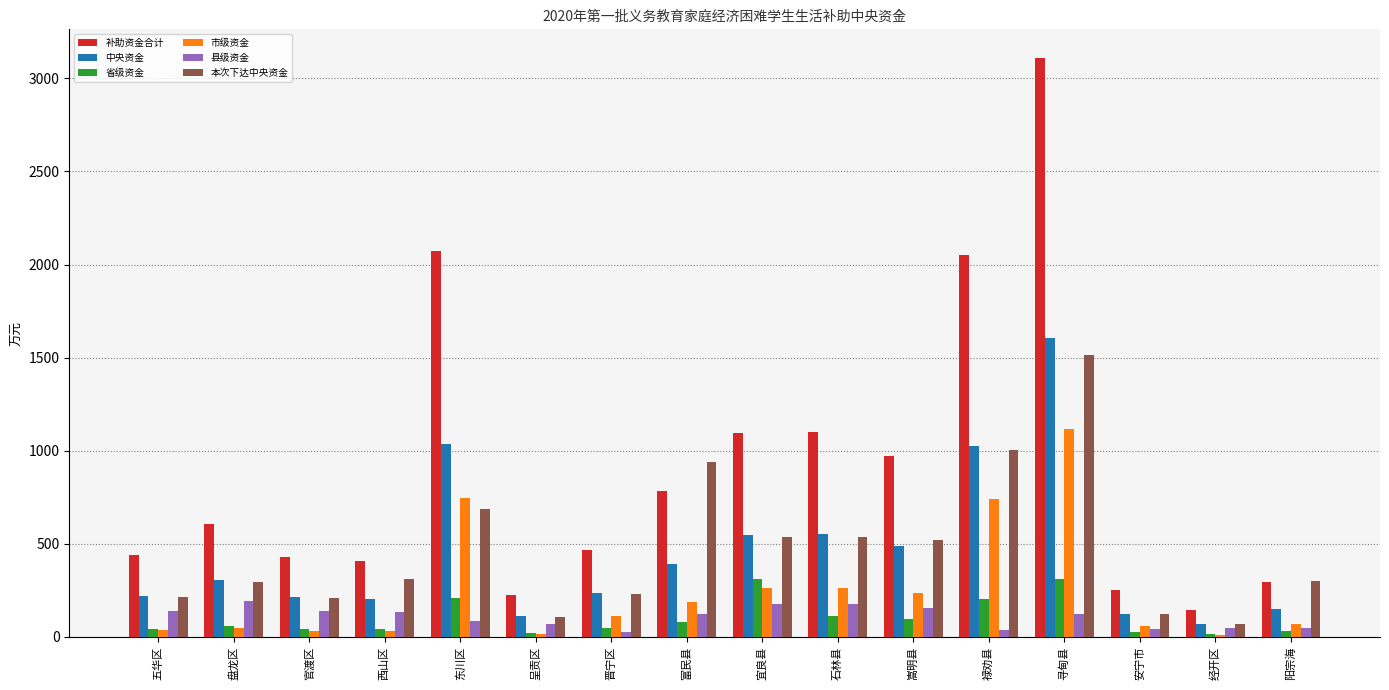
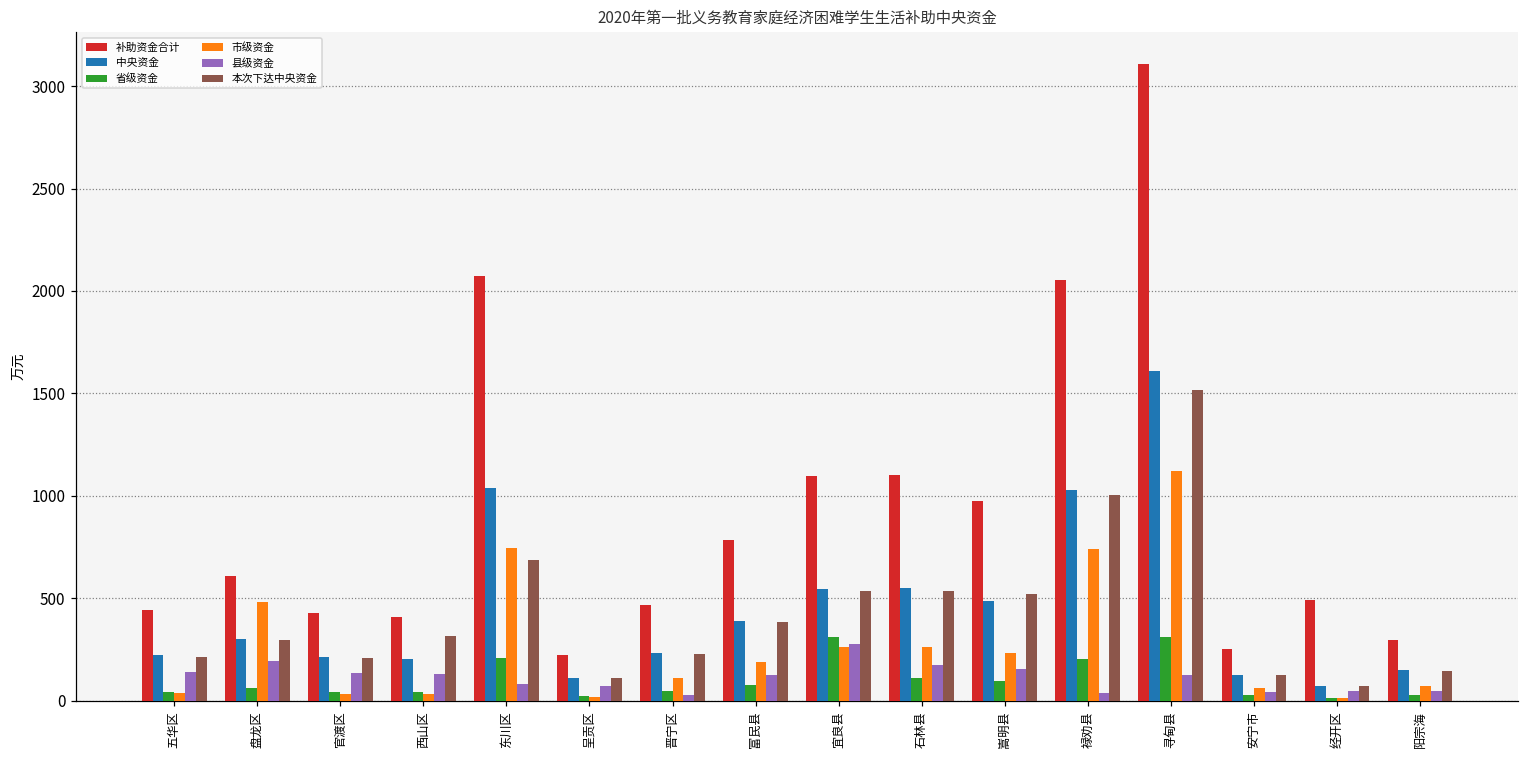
  {
    "补助资金合计": {
      "五华区": 440,
      "盘龙区": 610,
      "官渡区": 430,
      "西山区": 410,
      "东川区": 2070,
      "呈贡区": 220,
      "晋宁区": 470,
      "富民县": 780,
      "宜良县": 1090,
      "石林县": 1100,
      "嵩明县": 970,
      "禄劝县": 2050,
      "寻甸县": 3110,
      "安宁市": 250,
-     "经开区": 140,
+     "经开区": 490,
      "阳宗海": 300
    },
    "中央资金": {
      "五华区": 220,
      "盘龙区": 300,
      "官渡区": 210,
      "西山区": 200,
      "东川区": 1040,
      "呈贡区": 110,
      "晋宁区": 230,
      "富民县": 390,
      "宜良县": 550,
      "石林县": 550,
      "嵩明县": 490,
      "禄劝县": 1030,
      "寻甸县": 1610,
      "安宁市": 130,
      "经开区": 70,
      "阳宗海": 150
    },
    "省级资金": {
      "五华区": 40,
      "盘龙区": 60,
      "官渡区": 40,
      "西山区": 40,
      "东川区": 210,
      "呈贡区": 20,
      "晋宁区": 50,
      "富民县": 80,
      "宜良县": 310,
      "石林县": 110,
      "嵩明县": 100,
      "禄劝县": 210,
      "寻甸县": 310,
      "安宁市": 30,
      "经开区": 10,
      "阳宗海": 30
    },
    "市级资金": {
      "五华区": 40,
-     "盘龙区": 50,
+     "盘龙区": 480,
      "官渡区": 30,
      "西山区": 30,
      "东川区": 750,
      "呈贡区": 20,
      "晋宁区": 110,
      "富民县": 190,
      "宜良县": 260,
      "石林县": 260,
      "嵩明县": 230,
      "禄劝县": 740,
      "寻甸县": 1120,
      "安宁市": 60,
      "阳宗海": 70
    },
    "县级资金": {
      "五华区": 140,
      "盘龙区": 190,
      "官渡区": 140,
      "西山区": 130,
      "东川区": 80,
      "呈贡区": 70,
      "晋宁区": 30,
      "富民县": 130,
-     "宜良县": 180,
+     "宜良县": 280,
      "石林县": 180,
      "嵩明县": 160,
      "禄劝县": 40,
      "寻甸县": 120,
      "安宁市": 40,
      "经开区": 50,
      "阳宗海": 50
    },
    "本次下达中央资金": {
      "五华区": 220,
      "盘龙区": 300,
      "官渡区": 210,
      "西山区": 310,
      "东川区": 690,
      "呈贡区": 110,
      "晋宁区": 230,
-     "富民县": 940,
+     "富民县": 380,
      "宜良县": 530,
      "石林县": 540,
      "嵩明县": 520,
      "禄劝县": 1000,
      "寻甸县": 1520,
      "安宁市": 120,
      "经开区": 70,
-     "阳宗海": 300
+     "阳宗海": 140
    }
  }
